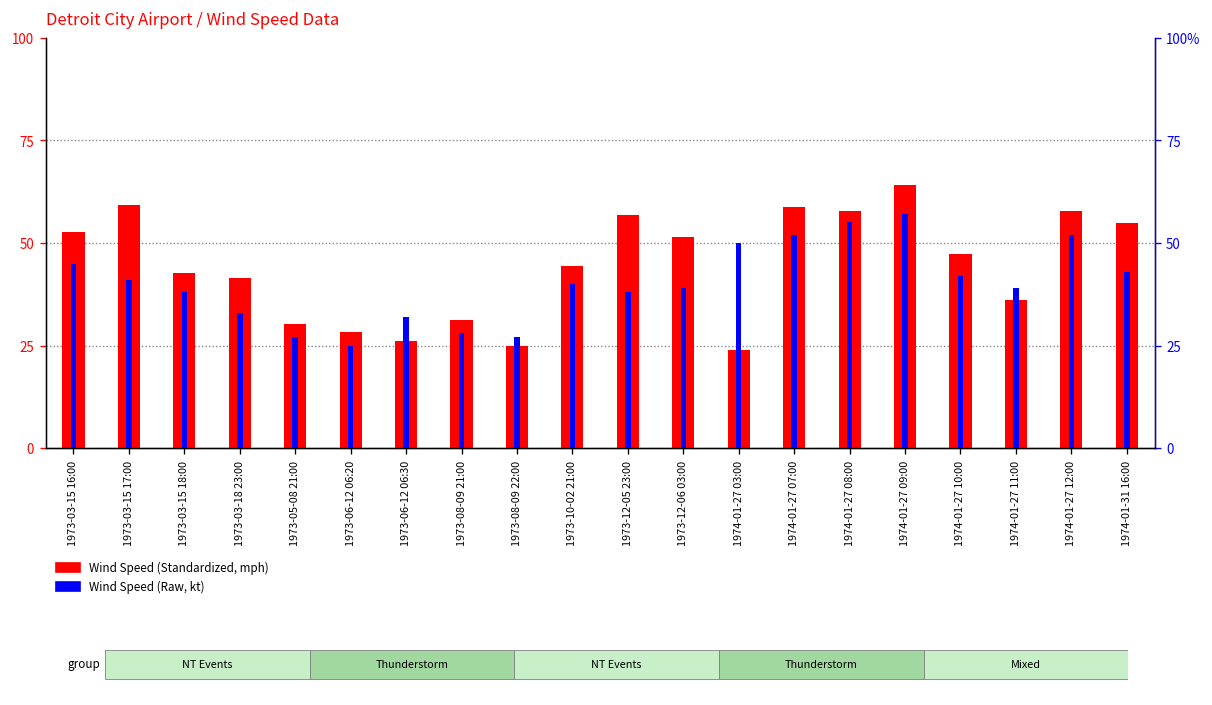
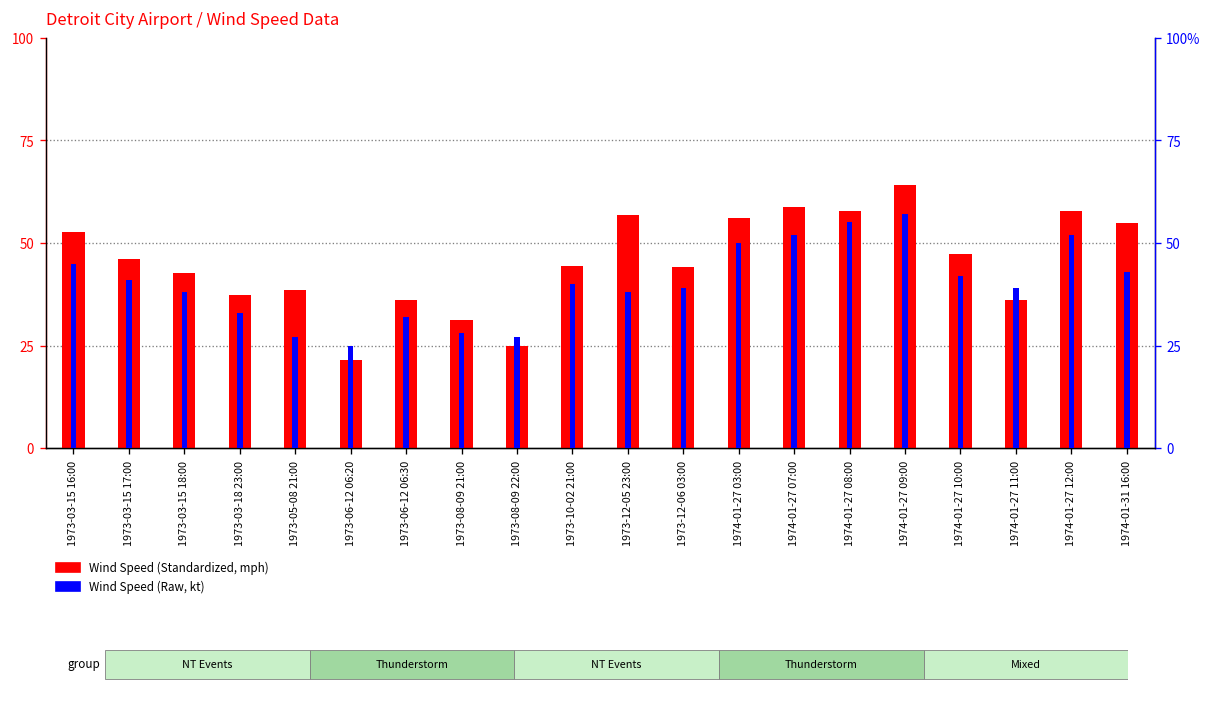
  {
    "Wind Speed (Standardized, mph)": {
      "1973-03-15 16:00": 53,
-     "1973-03-15 17:00": 59,
+     "1973-03-15 17:00": 46,
      "1973-03-15 18:00": 43,
-     "1973-03-18 23:00": 42,
-     "1973-05-08 21:00": 30,
-     "1973-06-12 06:20": 28,
-     "1973-06-12 06:30": 26,
+     "1973-03-18 23:00": 37,
+     "1973-05-08 21:00": 39,
+     "1973-06-12 06:20": 22,
+     "1973-06-12 06:30": 36,
      "1973-08-09 21:00": 31,
      "1973-08-09 22:00": 25,
      "1973-10-02 21:00": 44,
      "1973-12-05 23:00": 57,
-     "1973-12-06 03:00": 51,
-     "1974-01-27 03:00": 24,
+     "1973-12-06 03:00": 44,
+     "1974-01-27 03:00": 56,
      "1974-01-27 07:00": 59,
      "1974-01-27 08:00": 58,
      "1974-01-27 09:00": 64,
      "1974-01-27 10:00": 47,
      "1974-01-27 11:00": 36,
      "1974-01-27 12:00": 58,
      "1974-01-31 16:00": 55
    }
  }
